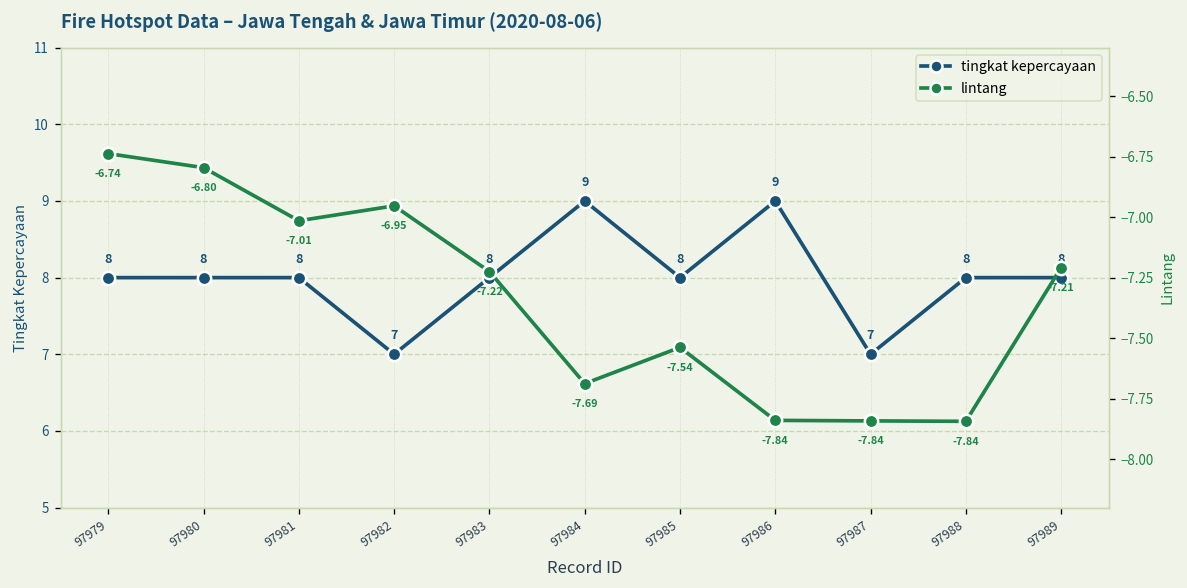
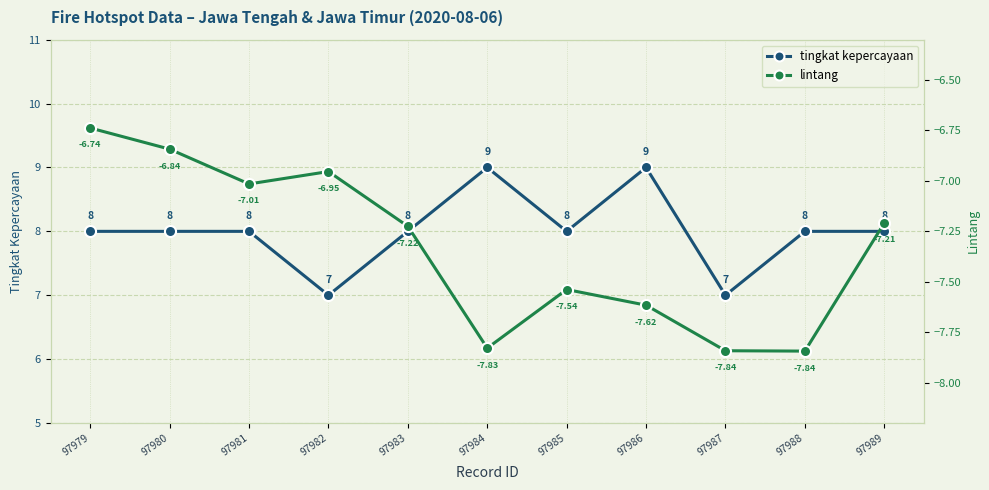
  {
    "tingkat kepercayaan": {
      "97979": 8,
      "97980": 8,
      "97981": 8,
      "97982": 7,
      "97983": 8,
      "97984": 9,
      "97985": 8,
      "97986": 9,
      "97987": 7,
      "97988": 8,
      "97989": 8
    },
    "lintang": {
      "97979": -6.74,
-     "97980": -6.80,
+     "97980": -6.84,
      "97981": -7.01,
      "97982": -6.95,
      "97983": -7.22,
-     "97984": -7.69,
+     "97984": -7.83,
      "97985": -7.54,
-     "97986": -7.84,
+     "97986": -7.62,
      "97987": -7.84,
      "97988": -7.84,
      "97989": -7.21
    }
  }
